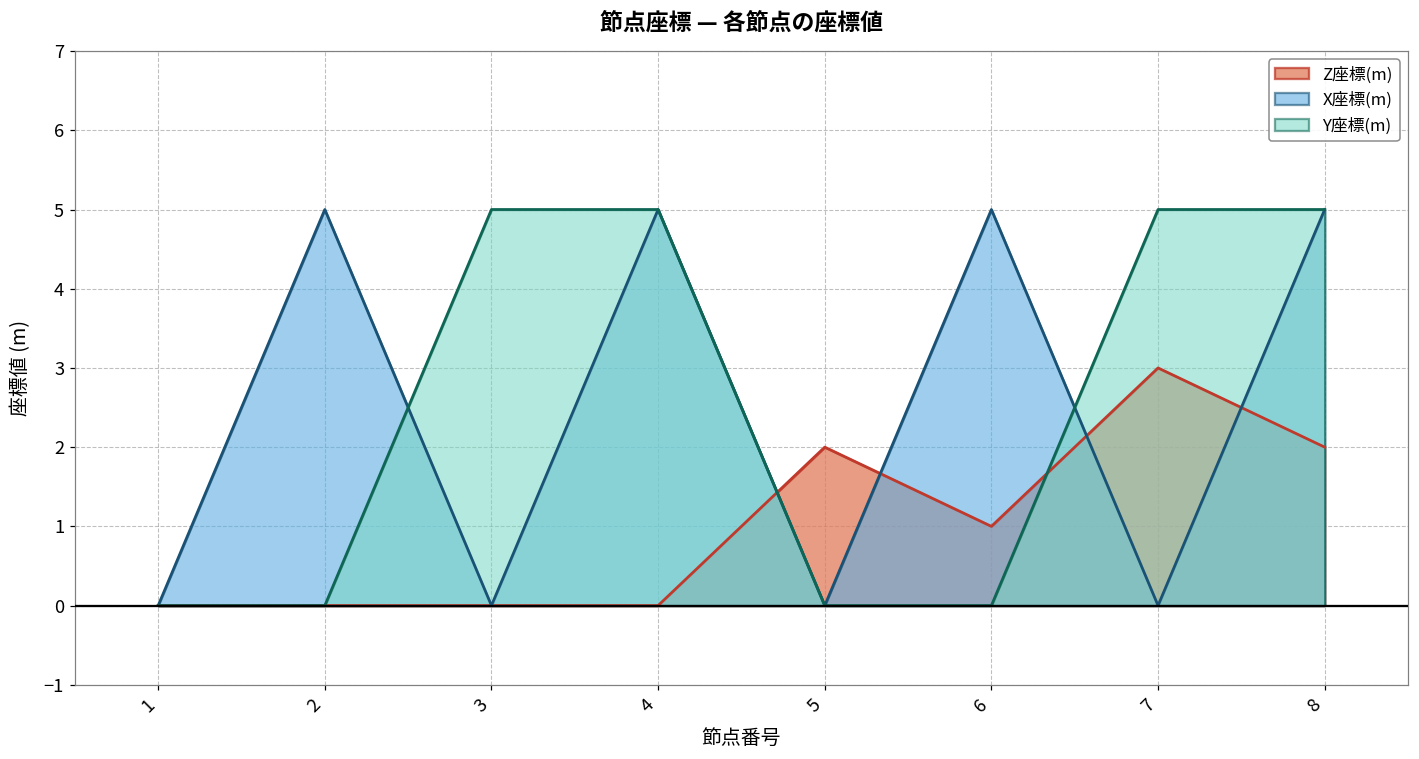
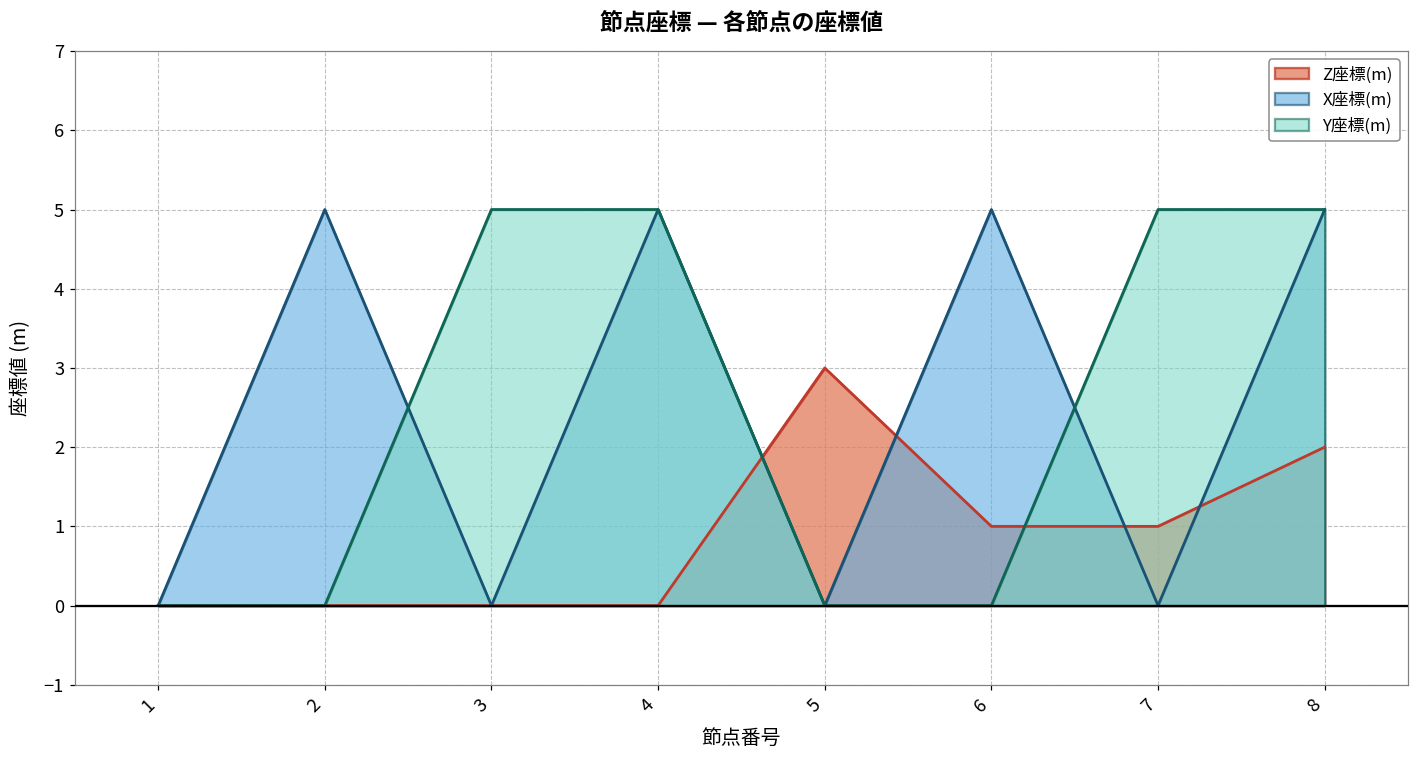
  {
    "Z座標(m)": {
      "4": 0,
-     "5": 2,
+     "5": 3,
      "6": 1,
-     "7": 3,
+     "7": 1,
      "8": 2
    }
  }
